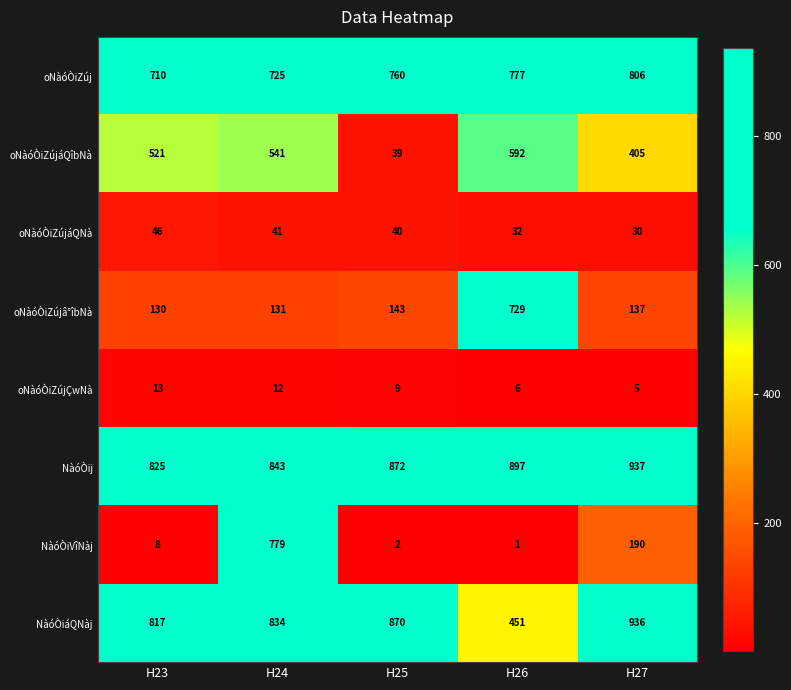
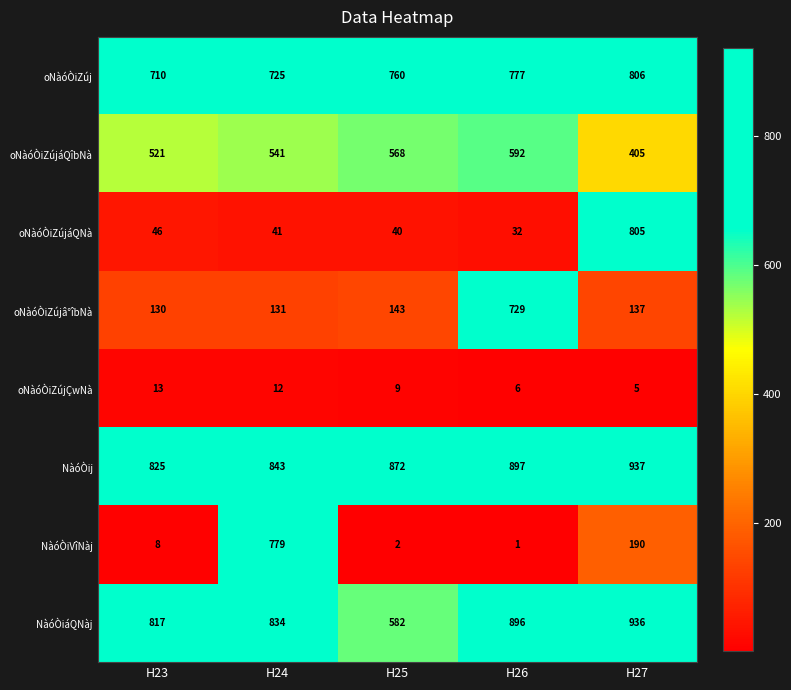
  {
    "oNàóÒiZúj": {
      "H23": 710,
      "H24": 725,
      "H25": 760,
      "H26": 777,
      "H27": 806
    },
    "oNàóÒiZújáQîbNà": {
      "H23": 521,
      "H24": 541,
-     "H25": 39,
+     "H25": 568,
      "H26": 592,
      "H27": 405
    },
    "oNàóÒiZújáQNà": {
      "H23": 46,
      "H24": 41,
      "H25": 40,
      "H26": 32,
-     "H27": 30
+     "H27": 805
    },
    "oNàóÒiZújâ°îbNà": {
      "H23": 130,
      "H24": 131,
      "H25": 143,
      "H26": 729,
      "H27": 137
    },
    "oNàóÒiZújÇwNà": {
      "H23": 13,
      "H24": 12,
      "H25": 9,
      "H26": 6,
      "H27": 5
    },
    "NàóÒij": {
      "H23": 825,
      "H24": 843,
      "H25": 872,
      "H26": 897,
      "H27": 937
    },
    "NàóÒiVîNàj": {
      "H23": 8,
      "H24": 779,
      "H25": 2,
      "H26": 1,
      "H27": 190
    },
    "NàóÒiáQNàj": {
      "H23": 817,
      "H24": 834,
-     "H25": 870,
-     "H26": 451,
+     "H25": 582,
+     "H26": 896,
      "H27": 936
    }
  }
